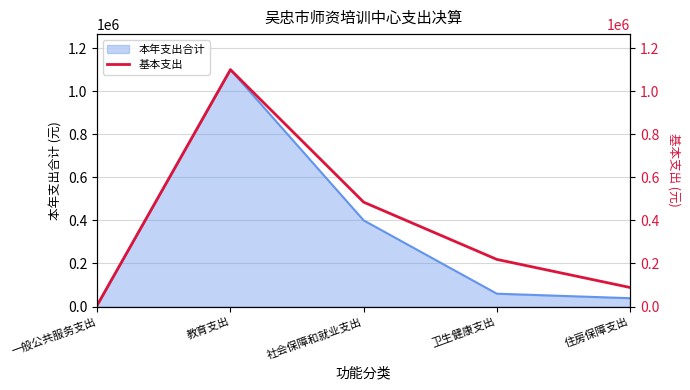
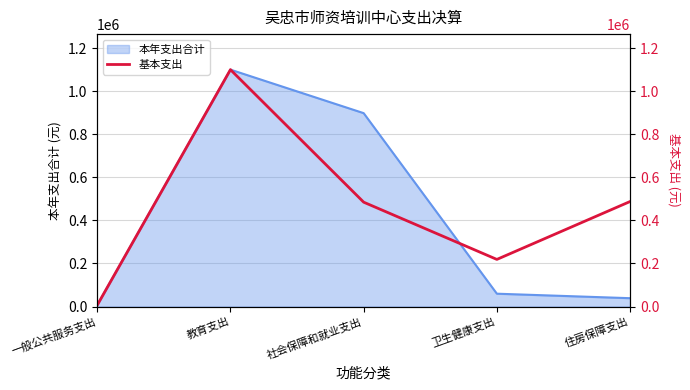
  {
    "本年支出合计": {
      "一般公共服务支出": 10000,
      "教育支出": 1100000,
-     "社会保障和就业支出": 400000,
+     "社会保障和就业支出": 900000,
      "卫生健康支出": 60000,
      "住房保障支出": 40000
    },
    "基本支出": {
      "一般公共服务支出": 10000,
      "教育支出": 1100000,
      "社会保障和就业支出": 480000,
      "卫生健康支出": 220000,
-     "住房保障支出": 90000
+     "住房保障支出": 490000
    }
  }
